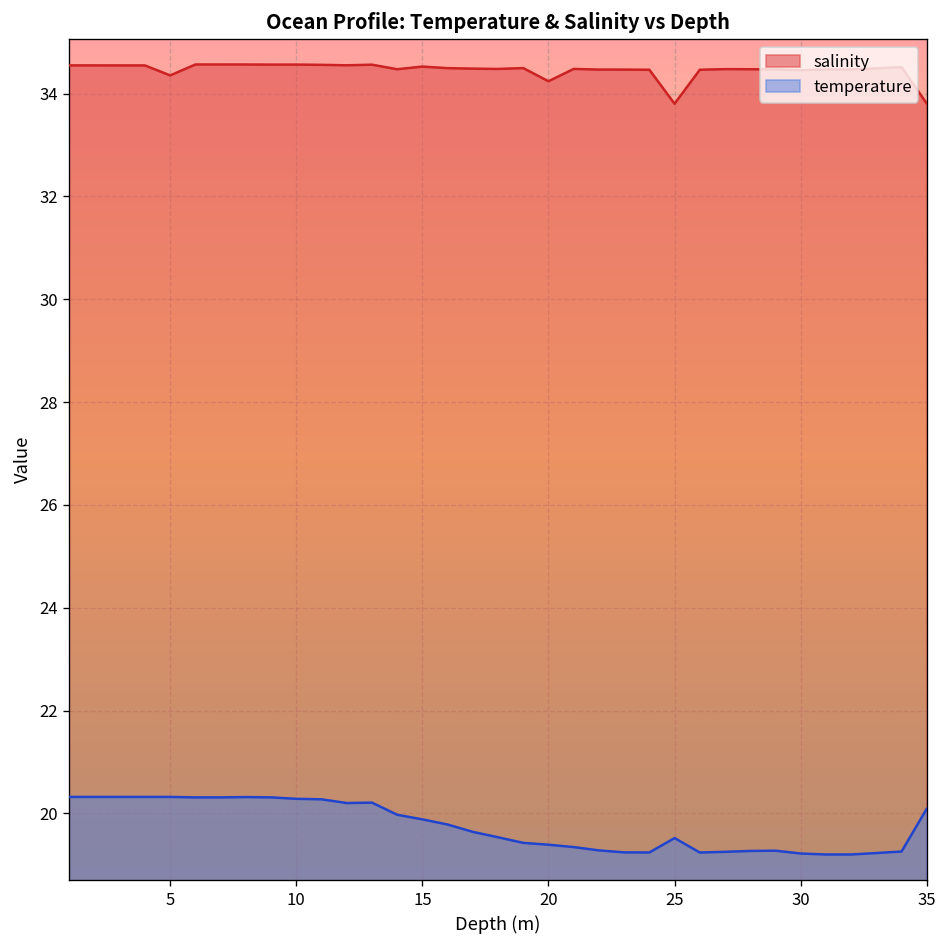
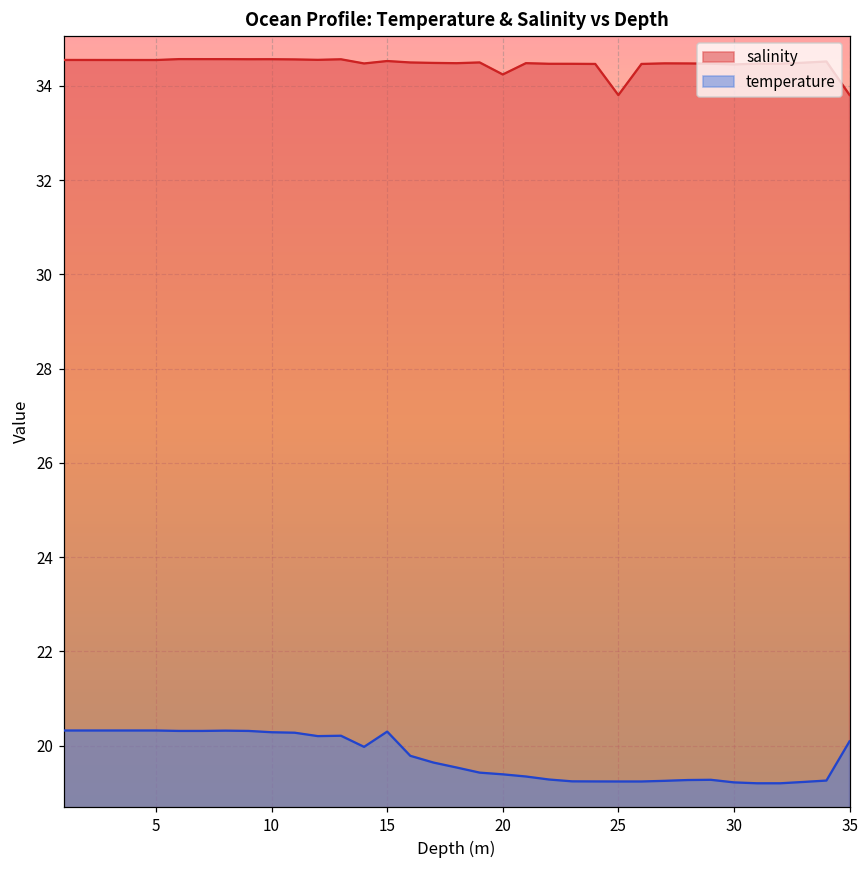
  {
    "salinity": {
-     "5": 34.4,
+     "5": 34.5,
      "10": 34.6,
      "15": 34.5,
      "20": 34.2,
      "25": 33.8,
      "35": 33.8
    },
    "temperature": {
      "5": 20.3,
      "10": 20.3,
-     "15": 19.9,
+     "15": 20.3,
      "20": 19.4,
-     "25": 19.5,
+     "25": 19.2,
      "30": 19.2,
      "35": 20.1
    }
  }
